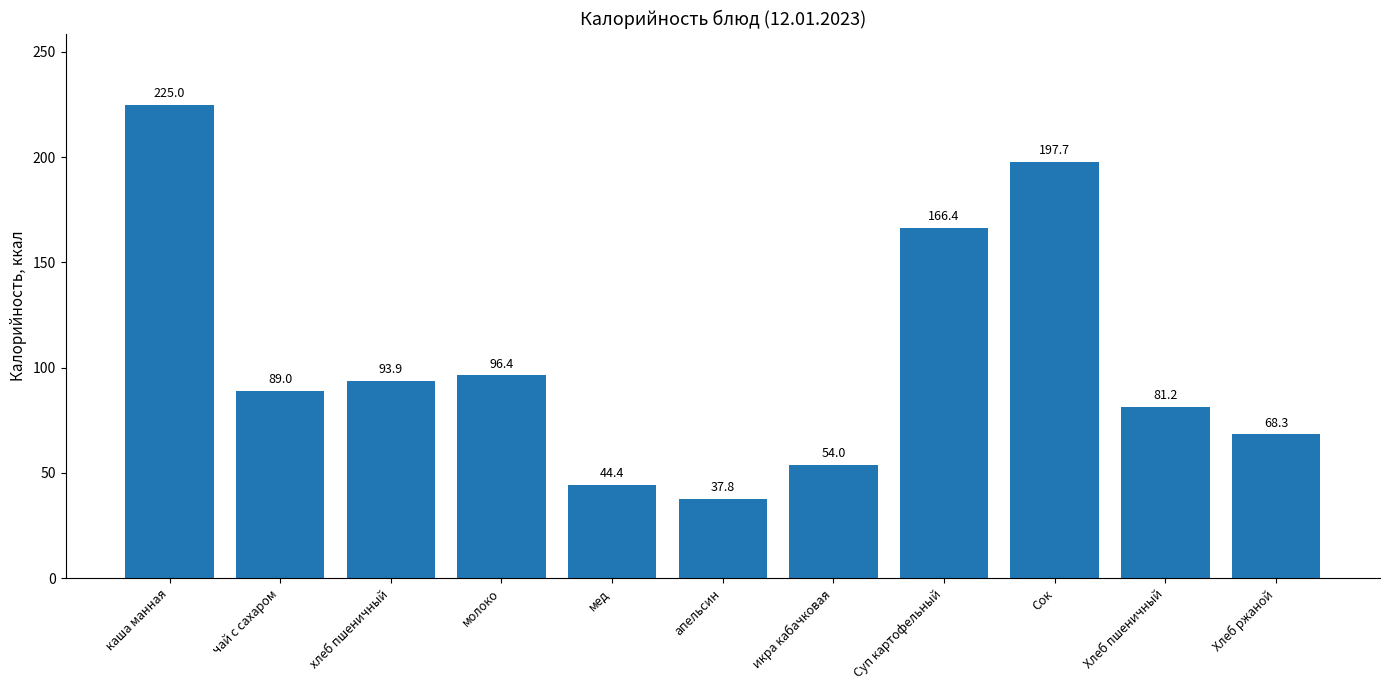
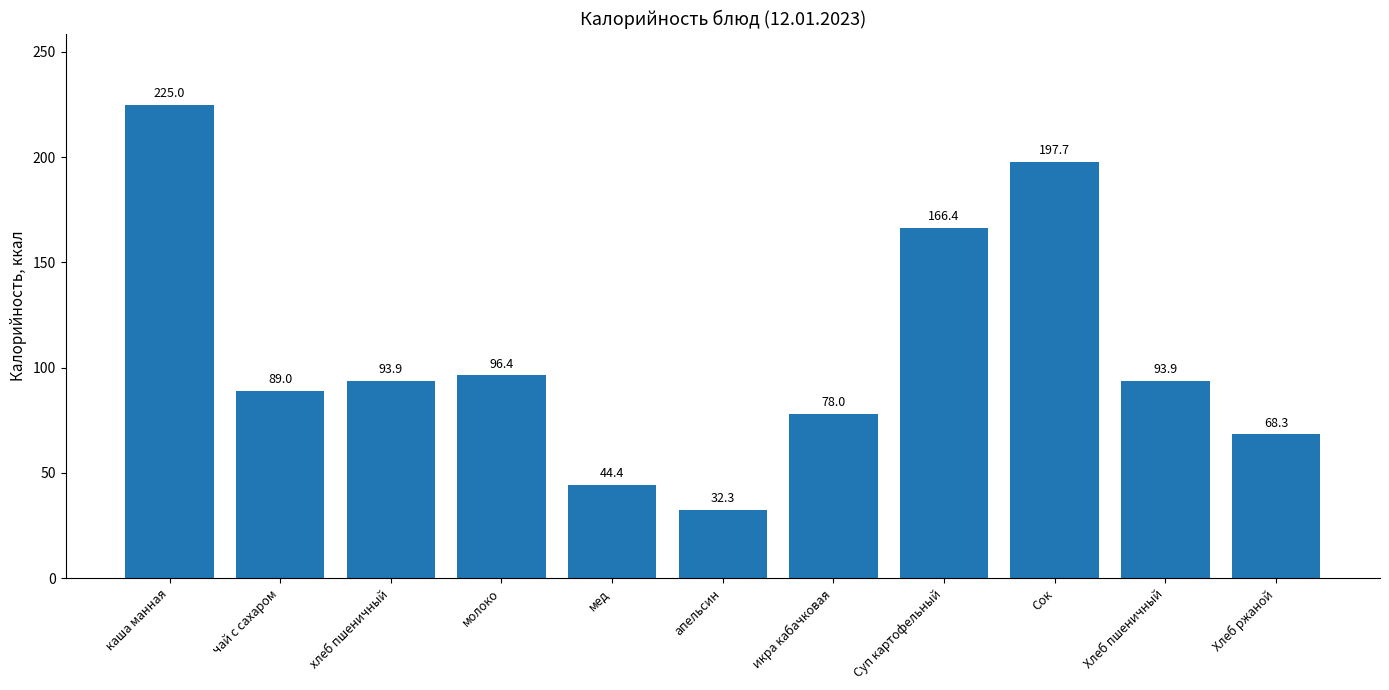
  {
    "каша манная": 225.0,
    "чай с сахаром": 89.0,
    "хлеб пшеничный": 93.9,
    "молоко": 96.4,
    "мед": 44.4,
-   "апельсин": 37.8,
-   "икра кабачковая": 54.0,
+   "апельсин": 32.3,
+   "икра кабачковая": 78.0,
    "Суп картофельный": 166.4,
    "Сок": 197.7,
-   "Хлеб пшеничный": 81.2,
+   "Хлеб пшеничный": 93.9,
    "Хлеб ржаной": 68.3
  }
